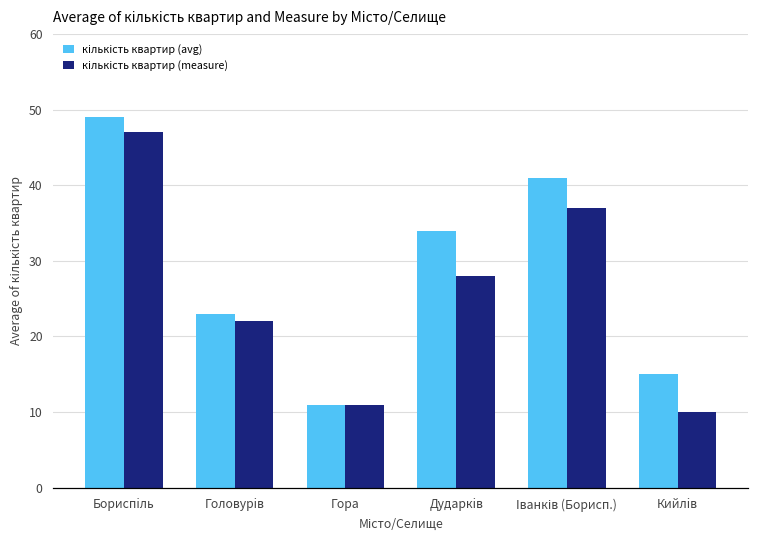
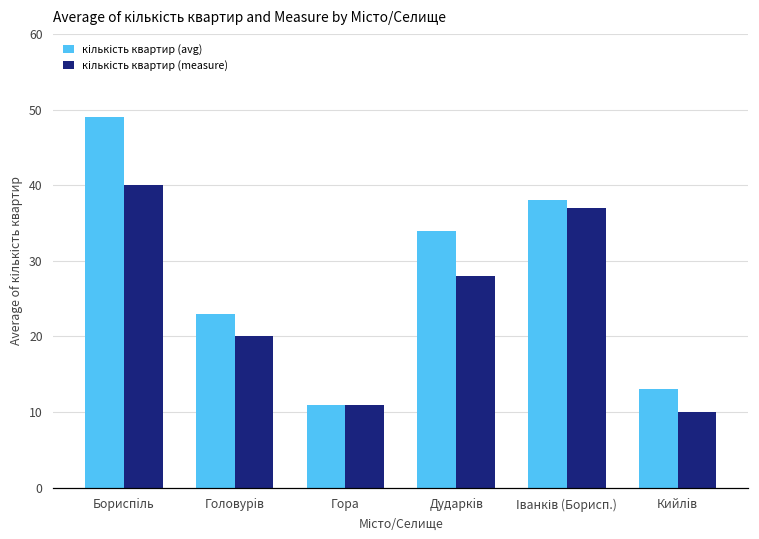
  {
    "кількість квартир (avg)": {
      "Бориспiль": 49,
      "Головурiв": 23,
      "Гора": 11,
      "Дударкiв": 34,
-     "Іванків (Борисп.)": 41,
-     "Кийлiв": 15
+     "Іванків (Борисп.)": 38,
+     "Кийлiв": 13
    },
    "кількість квартир (measure)": {
-     "Бориспiль": 47,
-     "Головурiв": 22,
+     "Бориспiль": 40,
+     "Головурiв": 20,
      "Гора": 11,
      "Дударкiв": 28,
      "Іванків (Борисп.)": 37,
      "Кийлiв": 10
    }
  }
